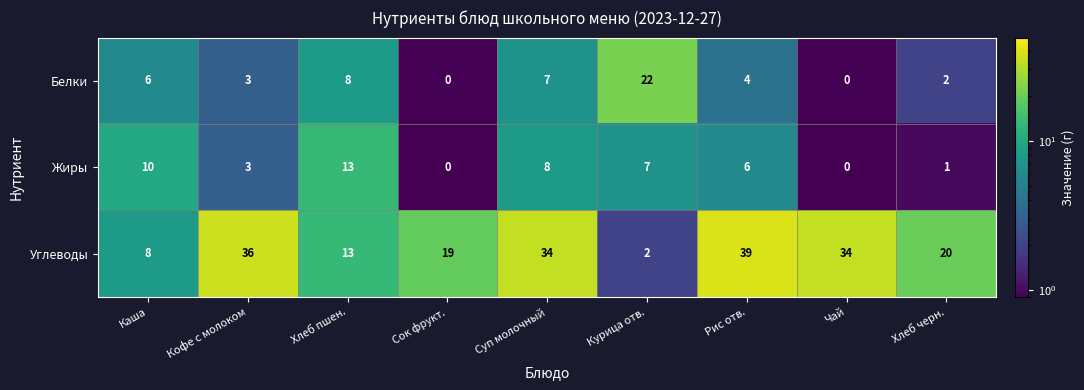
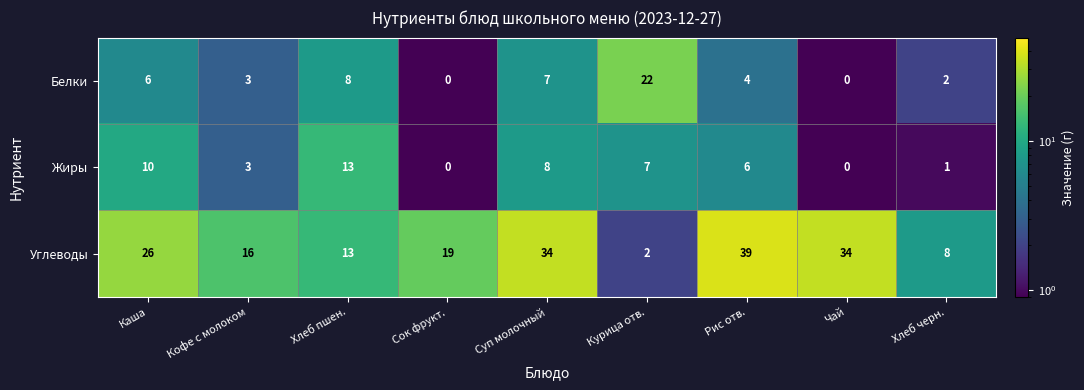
  {
    "Белки": {
      "Каша": 6,
      "Кофе с молоком": 3,
      "Хлеб пшен.": 8,
      "Сок фрукт.": 0,
      "Суп молочный": 7,
      "Курица отв.": 22,
      "Рис отв.": 4,
      "Чай": 0,
      "Хлеб черн.": 2
    },
    "Жиры": {
      "Каша": 10,
      "Кофе с молоком": 3,
      "Хлеб пшен.": 13,
      "Сок фрукт.": 0,
      "Суп молочный": 8,
      "Курица отв.": 7,
      "Рис отв.": 6,
      "Чай": 0,
      "Хлеб черн.": 1
    },
    "Углеводы": {
-     "Каша": 8,
-     "Кофе с молоком": 36,
+     "Каша": 26,
+     "Кофе с молоком": 16,
      "Хлеб пшен.": 13,
      "Сок фрукт.": 19,
      "Суп молочный": 34,
      "Курица отв.": 2,
      "Рис отв.": 39,
      "Чай": 34,
-     "Хлеб черн.": 20
+     "Хлеб черн.": 8
    }
  }
